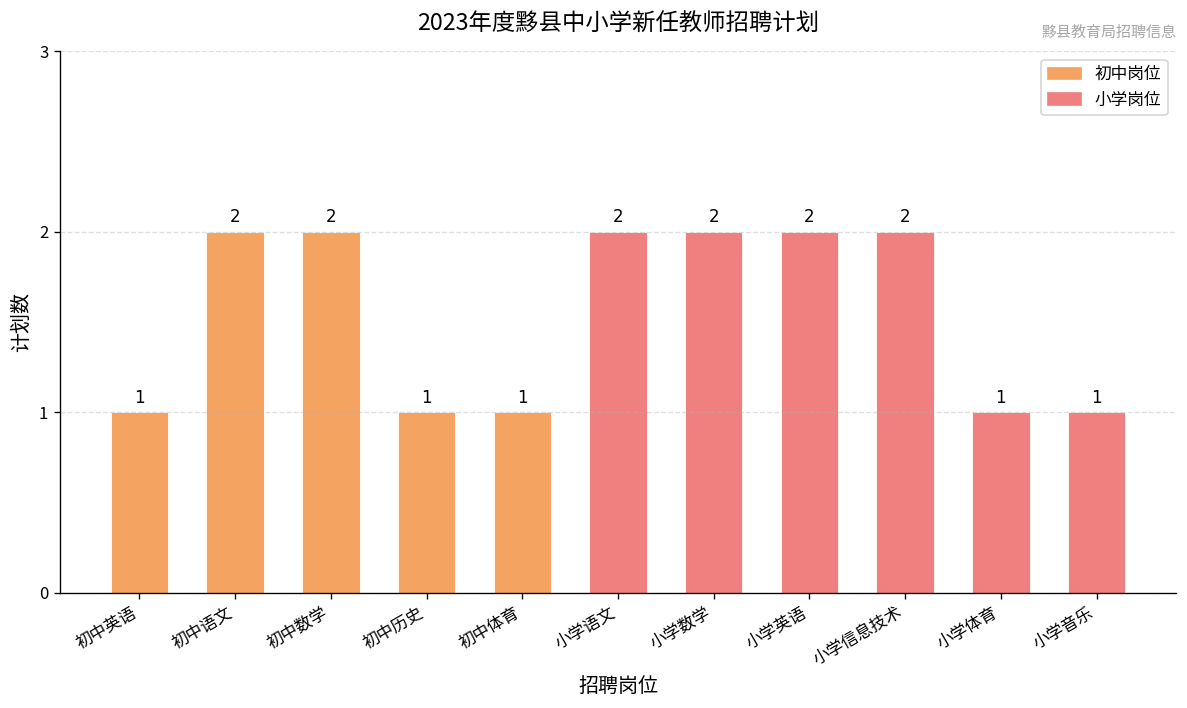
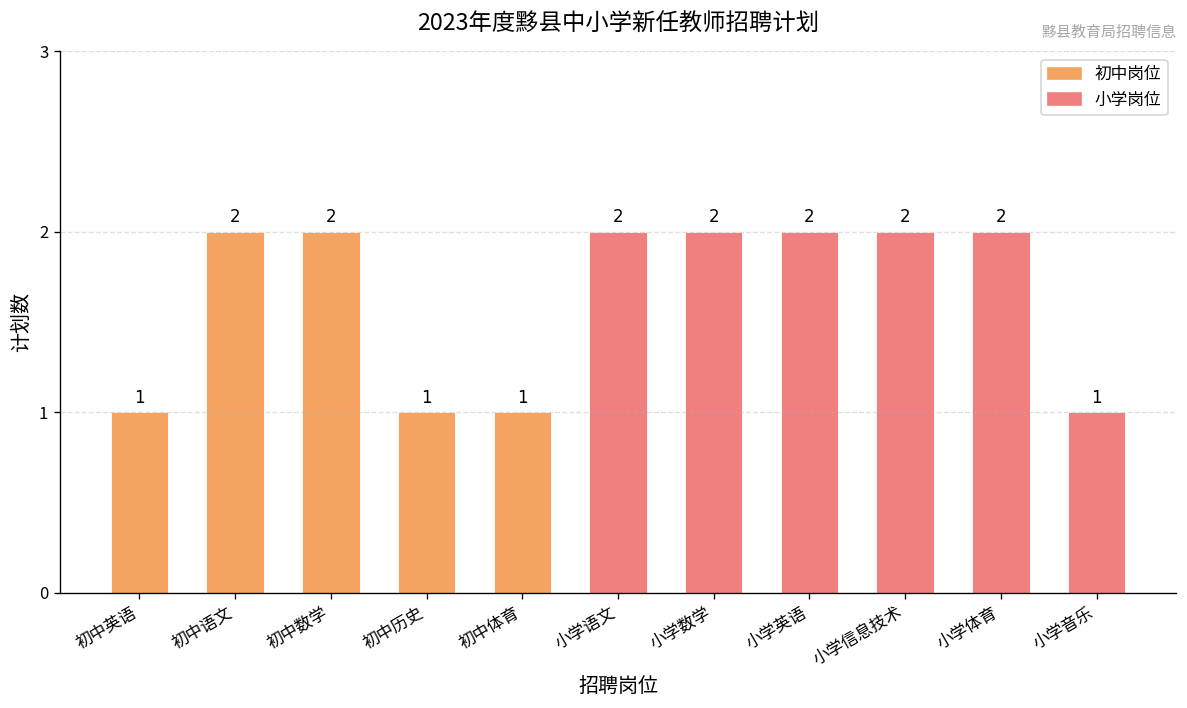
  {
    "初中英语": 1,
    "初中语文": 2,
    "初中数学": 2,
    "初中历史": 1,
    "初中体育": 1,
    "小学语文": 2,
    "小学数学": 2,
    "小学英语": 2,
    "小学信息技术": 2,
-   "小学体育": 1,
+   "小学体育": 2,
    "小学音乐": 1
  }
